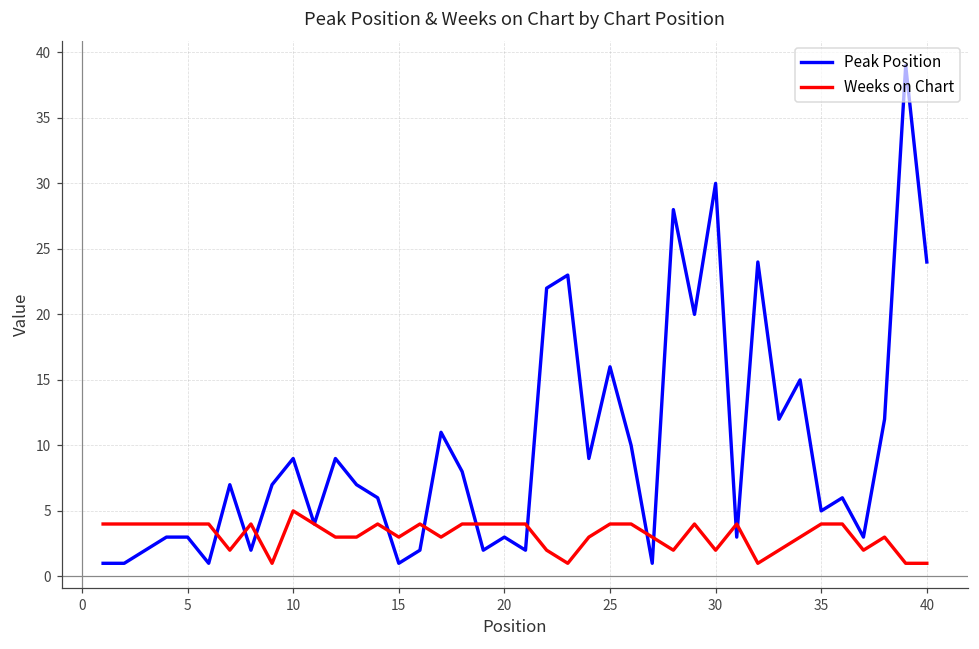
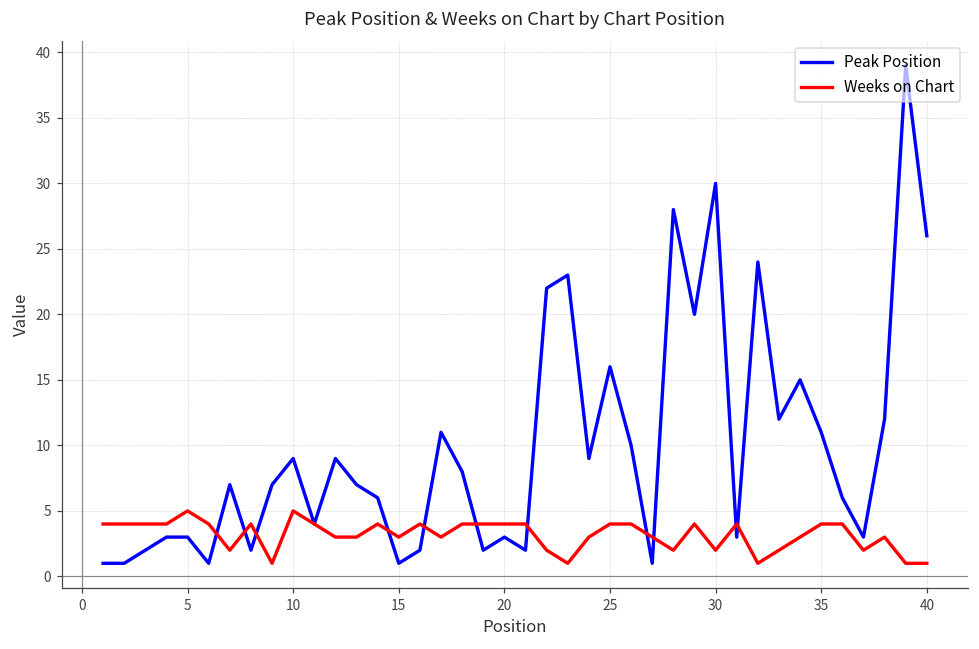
  {
    "Peak Position": {
      "5": 3,
      "10": 9,
      "15": 1,
      "20": 3,
      "25": 16,
      "30": 30,
-     "35": 5,
-     "40": 24
+     "35": 11,
+     "40": 26
    },
    "Weeks on Chart": {
-     "5": 4,
+     "5": 5,
      "10": 5,
      "15": 3,
      "20": 4,
      "25": 4,
      "30": 2,
      "35": 4,
      "40": 1
    }
  }
